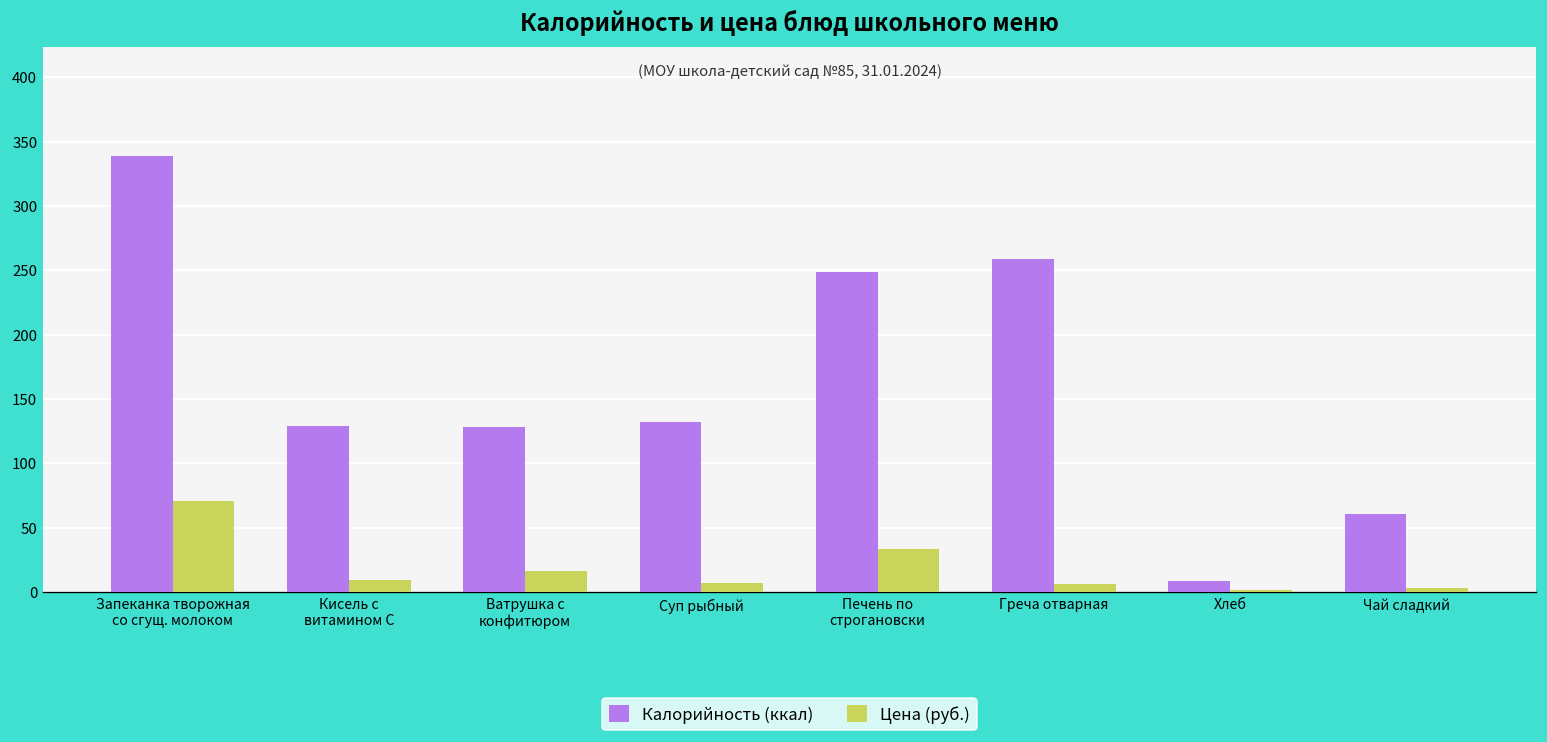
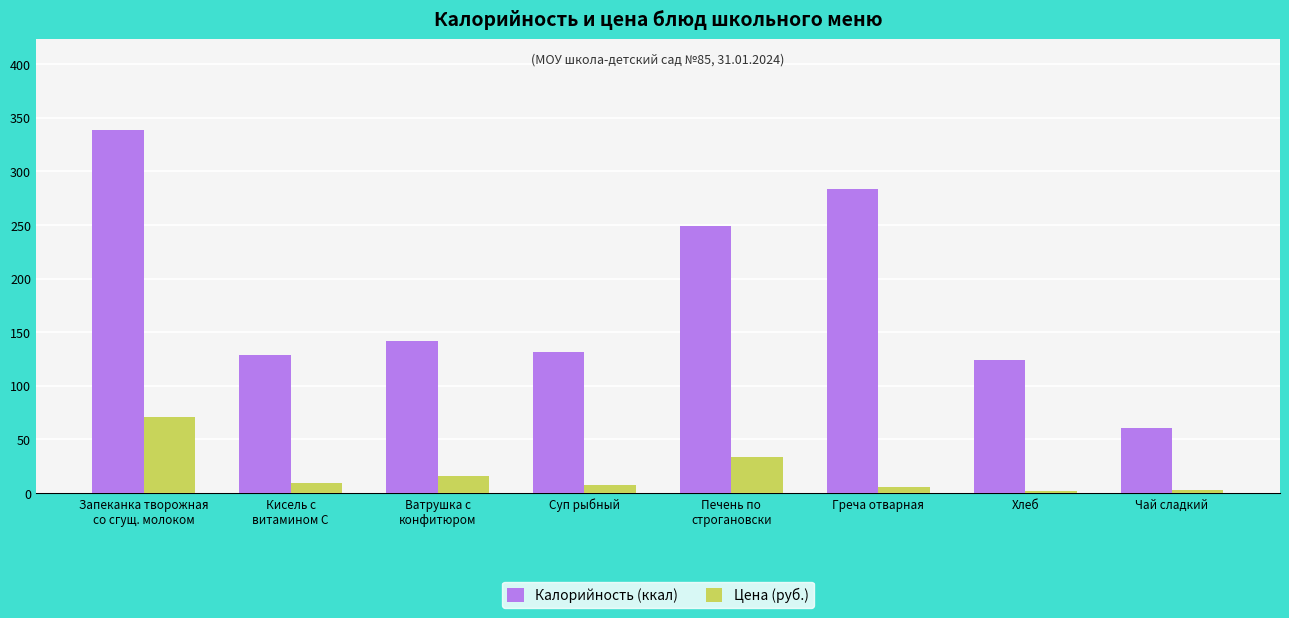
  {
    "Калорийность (ккал)": {
      "Запеканка творожная со сгущ. молоком": 339,
      "Кисель с витамином С": 129,
-     "Ватрушка с конфитюром": 128,
+     "Ватрушка с конфитюром": 142,
      "Суп рыбный": 132,
      "Печень по строгановски": 249,
-     "Греча отварная": 259,
-     "Хлеб": 9,
+     "Греча отварная": 284,
+     "Хлеб": 124,
      "Чай сладкий": 61
    },
    "Цена (руб.)": {
      "Запеканка творожная со сгущ. молоком": 71,
      "Кисель с витамином С": 9,
      "Ватрушка с конфитюром": 16,
      "Суп рыбный": 7,
      "Печень по строгановски": 33,
      "Греча отварная": 6,
      "Чай сладкий": 3
    }
  }
